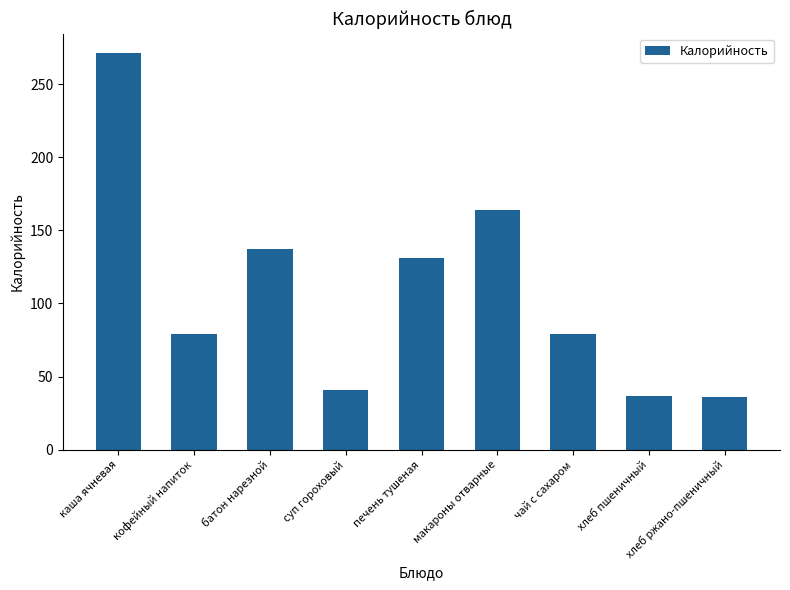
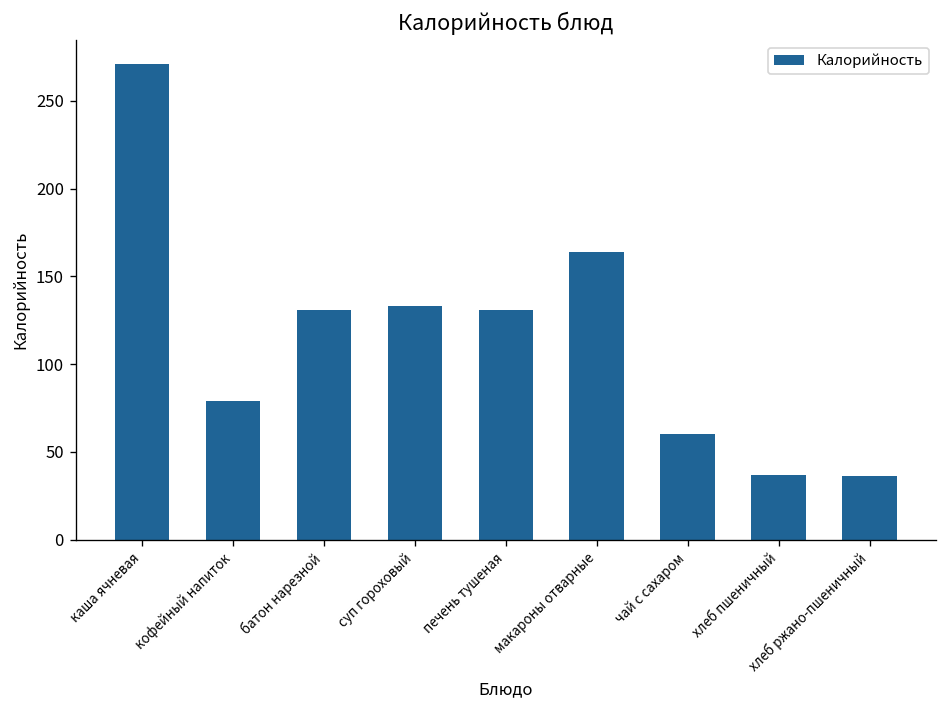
  {
    "каша ячневая": 271,
    "кофейный напиток": 79,
-   "батон нарезной": 137,
-   "суп гороховый": 41,
+   "батон нарезной": 131,
+   "суп гороховый": 133,
    "печень тушеная": 131,
    "макароны отварные": 164,
-   "чай с сахаром": 79,
+   "чай с сахаром": 60,
    "хлеб пшеничный": 37,
    "хлеб ржано-пшеничный": 36
  }
